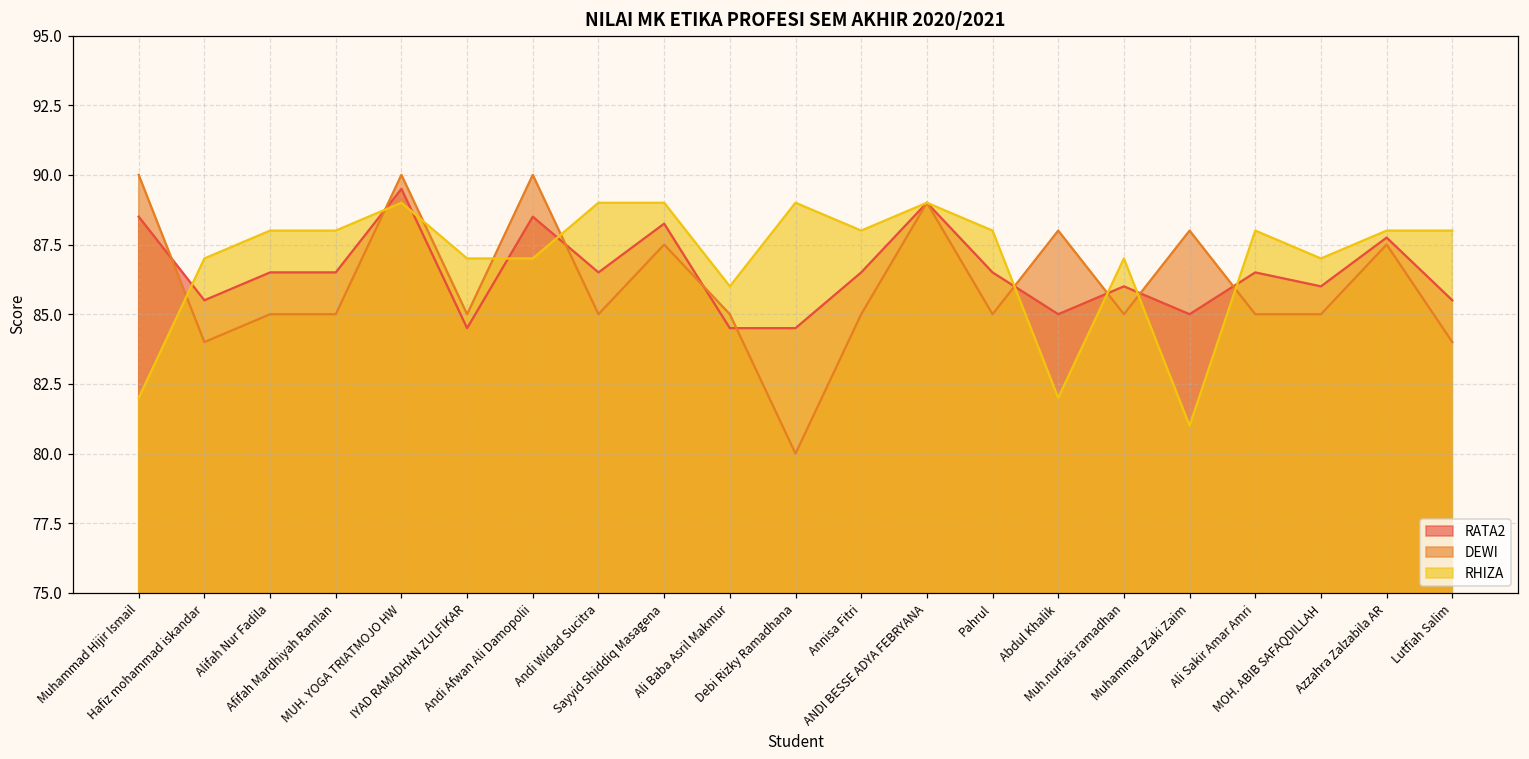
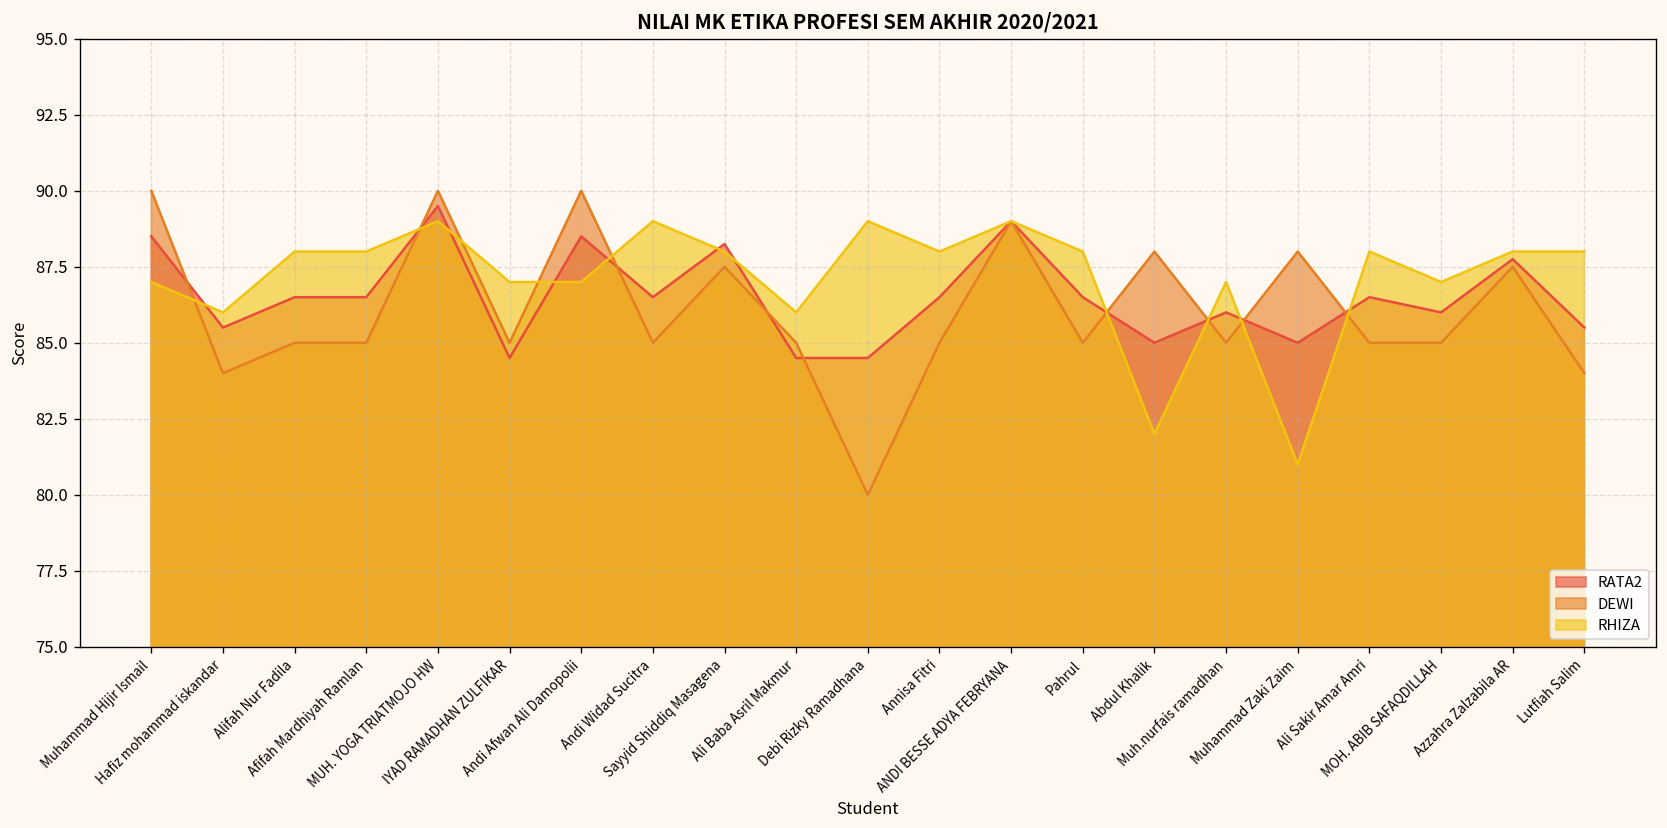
  {
    "RHIZA": {
-     "Muhammad Hijir Ismail": 82,
-     "Hafiz mohammad iskandar": 87,
+     "Muhammad Hijir Ismail": 87,
+     "Hafiz mohammad iskandar": 86,
      "Alifah Nur Fadila": 88,
      "Afifah Mardhiyah Ramlan": 88,
      "MUH. YOGA TRIATMOJO HW": 89,
      "IYAD RAMADHAN ZULFIKAR": 87,
      "Andi Afwan Ali Damopolii": 87,
      "Andi Widad Sucitra": 89,
-     "Sayyid Shiddiq Masagena": 89,
+     "Sayyid Shiddiq Masagena": 88,
      "Ali Baba Asril Makmur": 86,
      "Debi Rizky Ramadhana": 89,
      "Annisa Fitri": 88,
      "Pahrul": 88,
      "Abdul Khalik": 82,
      "Muh.nurfais ramadhan": 87,
      "Muhammad Zaki Zaim": 81,
      "Ali Sakir Amar Amri": 88,
      "MOH. ABIB SAFAQDILLAH": 87,
      "Azzahra Zalzabila AR": 88,
      "Lutfiah Salim": 88
    }
  }
